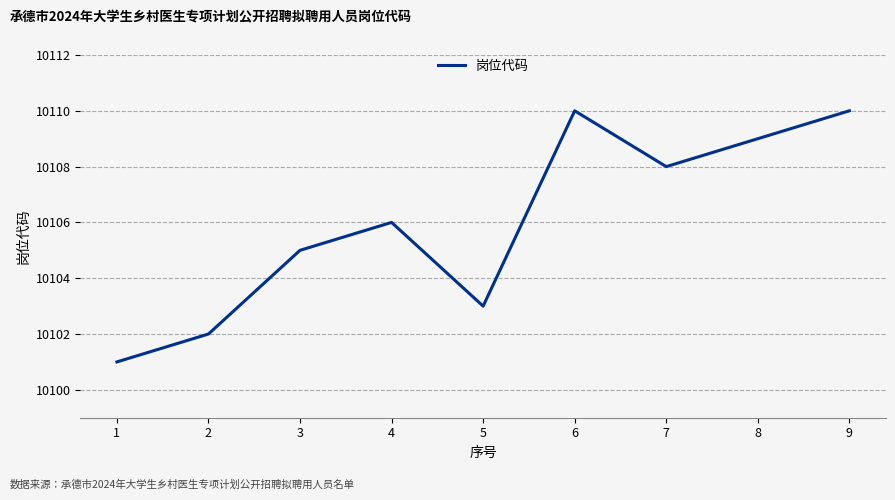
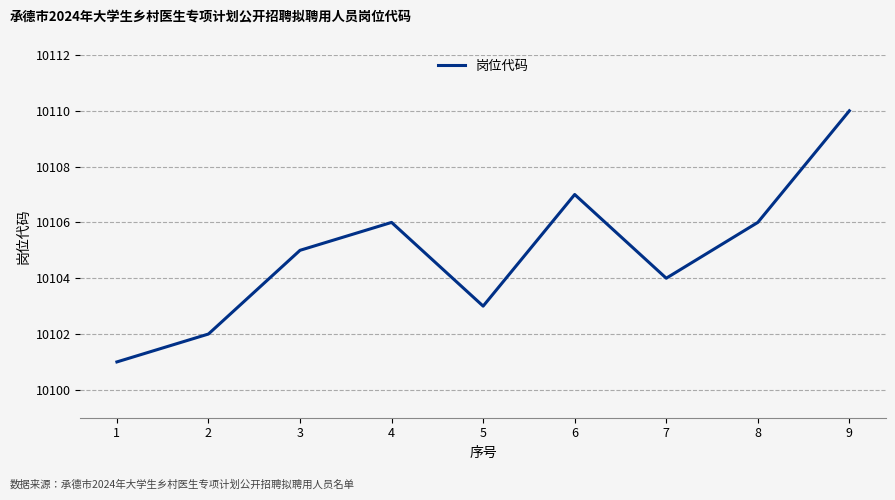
  {
    "1": 10101,
    "2": 10102,
    "3": 10105,
    "4": 10106,
    "5": 10103,
-   "6": 10110,
-   "7": 10108,
-   "8": 10109,
+   "6": 10107,
+   "7": 10104,
+   "8": 10106,
    "9": 10110
  }
